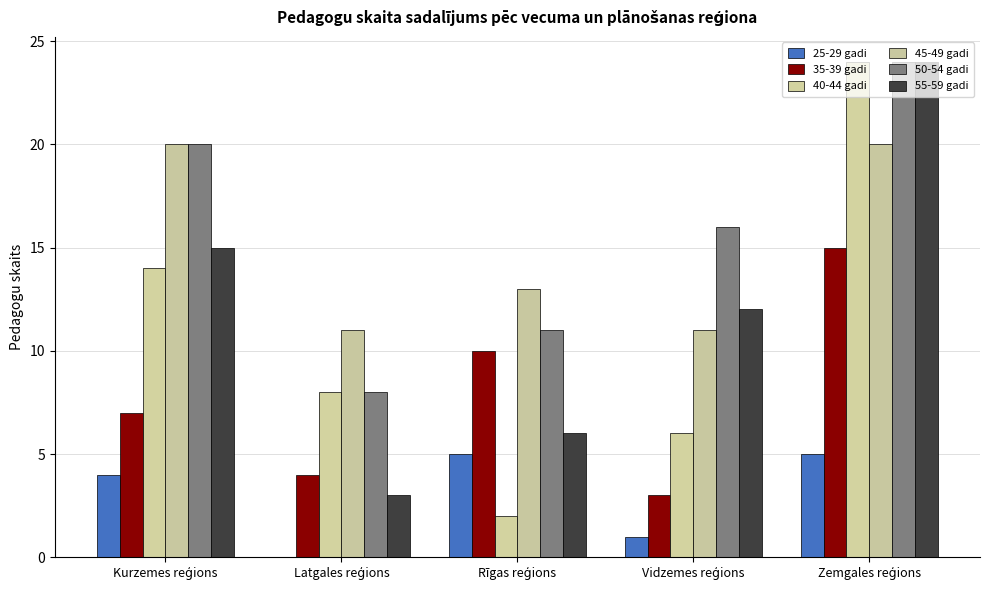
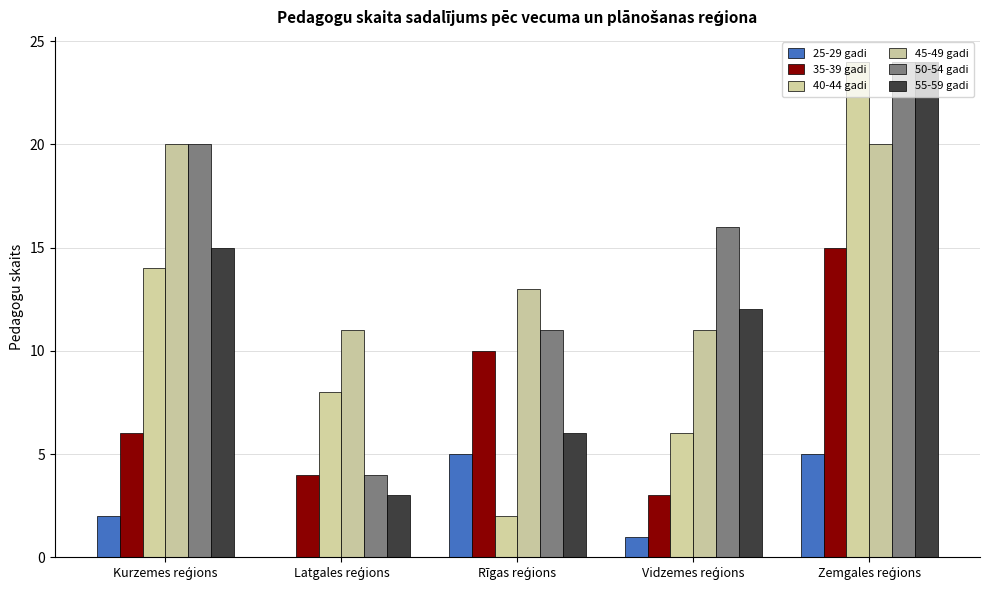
  {
    "25-29 gadi": {
-     "Kurzemes reģions": 4,
+     "Kurzemes reģions": 2,
      "Latgales reģions": 0,
      "Rīgas reģions": 5,
      "Vidzemes reģions": 1,
      "Zemgales reģions": 5
    },
    "35-39 gadi": {
-     "Kurzemes reģions": 7,
+     "Kurzemes reģions": 6,
      "Latgales reģions": 4,
      "Rīgas reģions": 10,
      "Vidzemes reģions": 3,
      "Zemgales reģions": 15
    },
    "50-54 gadi": {
      "Kurzemes reģions": 20,
-     "Latgales reģions": 8,
+     "Latgales reģions": 4,
      "Rīgas reģions": 11,
      "Vidzemes reģions": 16
    },
    "55-59 gadi": {
      "Kurzemes reģions": 15,
      "Latgales reģions": 3,
      "Rīgas reģions": 6,
      "Vidzemes reģions": 12
    }
  }
